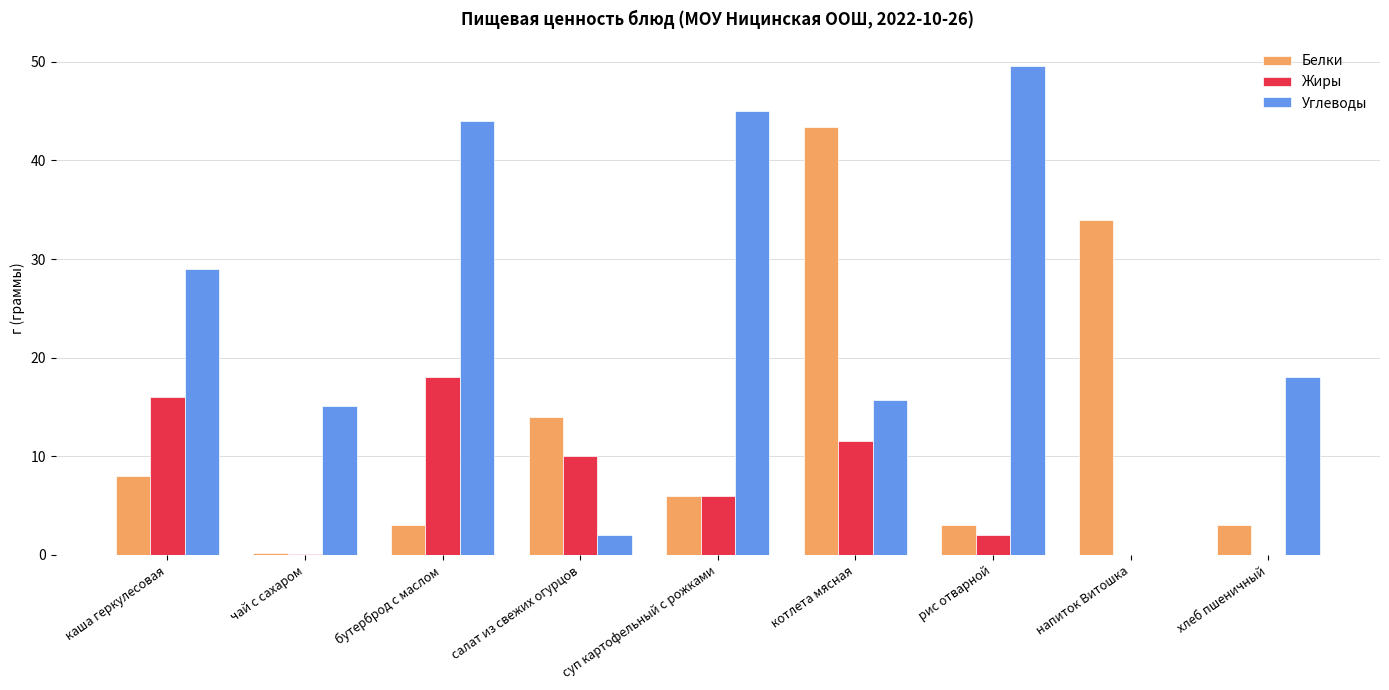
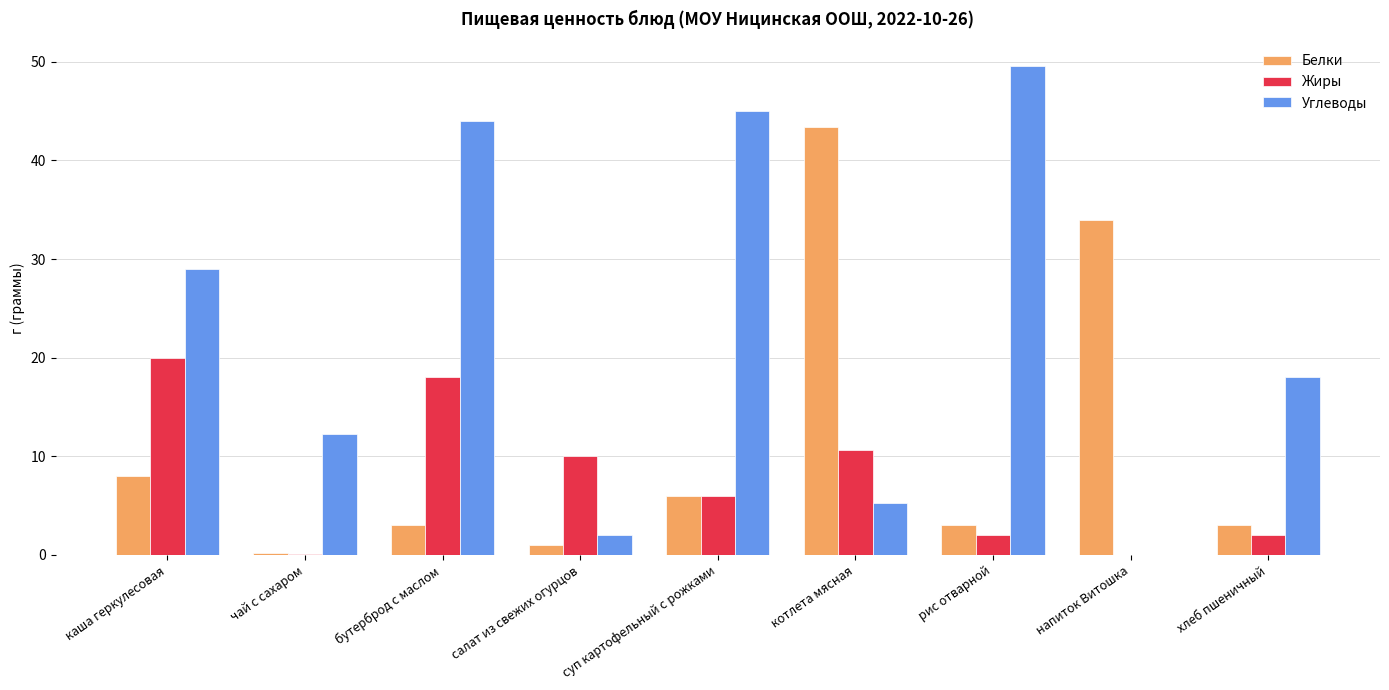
  {
    "Белки": {
      "каша геркулесовая": 8,
      "бутерброд с маслом": 3,
-     "салат из свежих огурцов": 14,
+     "салат из свежих огурцов": 1,
      "суп картофельный с рожками": 6,
      "котлета мясная": 43,
      "рис отварной": 3,
      "напиток Витошка": 34,
      "хлеб пшеничный": 3
    },
    "Жиры": {
-     "каша геркулесовая": 16,
+     "каша геркулесовая": 20,
      "бутерброд с маслом": 18,
      "салат из свежих огурцов": 10,
      "суп картофельный с рожками": 6,
-     "котлета мясная": 12,
+     "котлета мясная": 11,
      "рис отварной": 2,
      "напиток Витошка": 0,
-     "хлеб пшеничный": 0
+     "хлеб пшеничный": 2
    },
    "Углеводы": {
      "каша геркулесовая": 29,
-     "чай с сахаром": 15,
+     "чай с сахаром": 12,
      "бутерброд с маслом": 44,
      "салат из свежих огурцов": 2,
      "суп картофельный с рожками": 45,
-     "котлета мясная": 16,
+     "котлета мясная": 5,
      "рис отварной": 50,
      "напиток Витошка": 0,
      "хлеб пшеничный": 18
    }
  }
